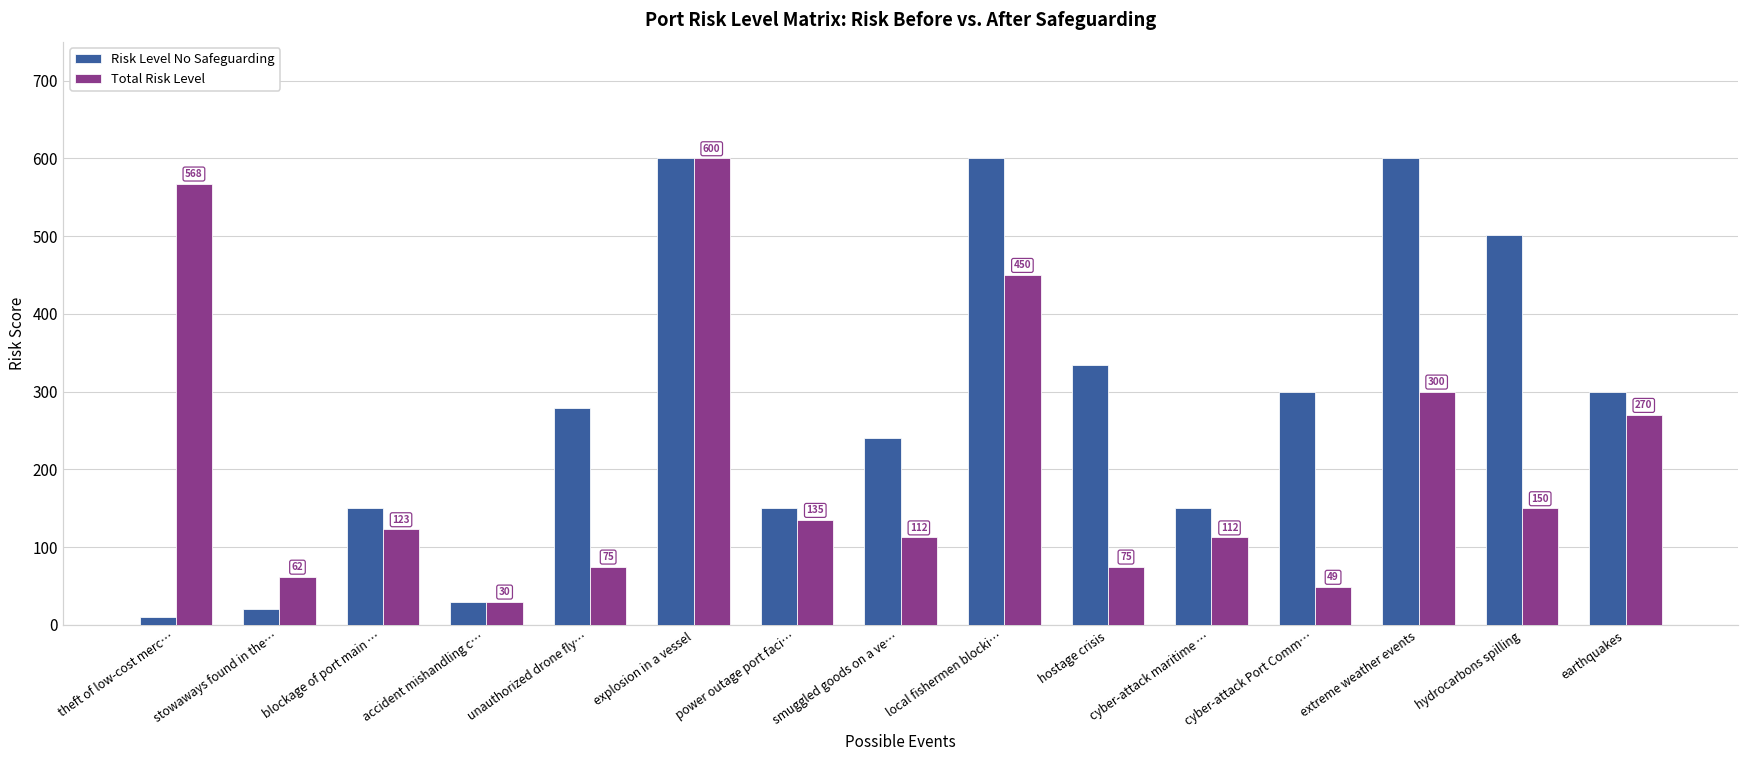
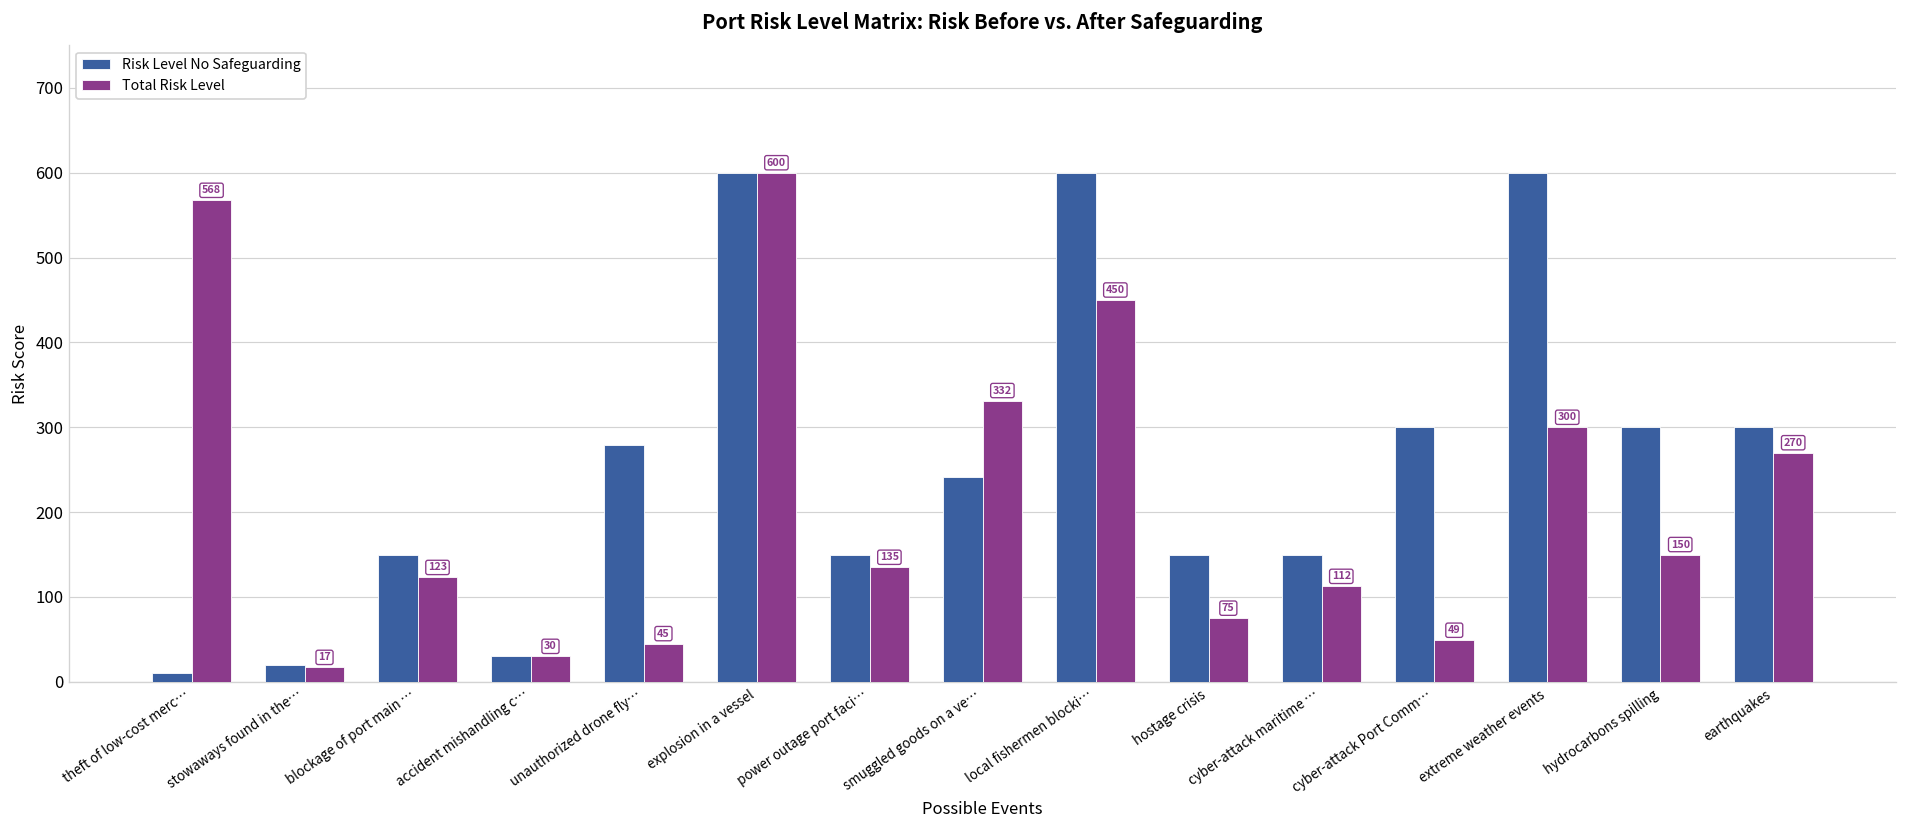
  {
    "Risk Level No Safeguarding": {
      "theft of low-cost merc…": 10,
      "stowaways found in the…": 20,
      "blockage of port main …": 150,
      "unauthorized drone fly…": 280,
      "power outage port faci…": 150,
      "smuggled goods on a ve…": 240,
      "local fishermen blocki…": 600,
-     "hostage crisis": 330,
+     "hostage crisis": 150,
      "cyber-attack maritime …": 150,
      "cyber-attack Port Comm…": 300,
      "extreme weather events": 600,
-     "hydrocarbons spilling": 500,
+     "hydrocarbons spilling": 300,
      "earthquakes": 300
    },
    "Total Risk Level": {
-     "stowaways found in the…": 62,
-     "unauthorized drone fly…": 75,
-     "smuggled goods on a ve…": 112
+     "stowaways found in the…": 17,
+     "unauthorized drone fly…": 45,
+     "smuggled goods on a ve…": 332
    }
  }
